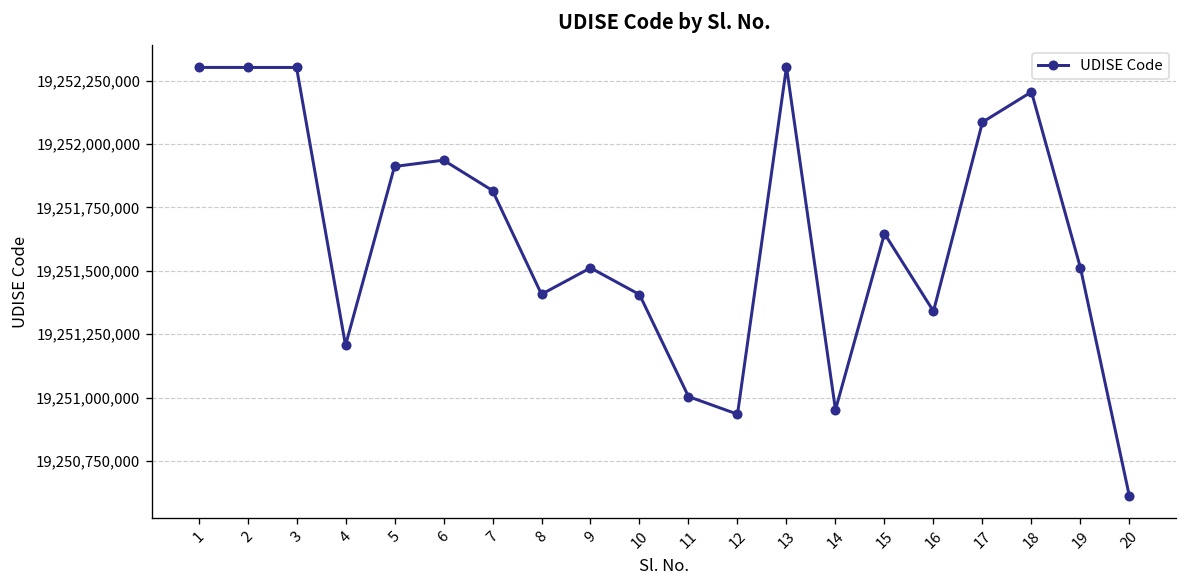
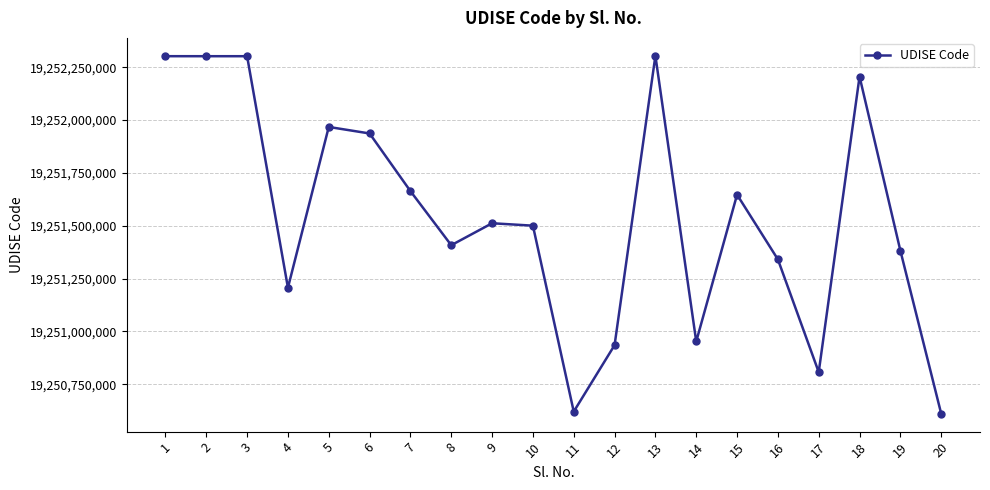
  {
    "1": "19,252,300,000",
    "2": "19,252,300,000",
    "3": "19,252,300,000",
    "4": "19,251,210,000",
-   "5": "19,251,910,000",
+   "5": "19,251,970,000",
    "6": "19,251,940,000",
-   "7": "19,251,820,000",
+   "7": "19,251,660,000",
    "8": "19,251,410,000",
    "9": "19,251,510,000",
-   "10": "19,251,410,000",
-   "11": "19,251,000,000",
+   "10": "19,251,500,000",
+   "11": "19,250,620,000",
    "12": "19,250,930,000",
    "13": "19,252,300,000",
    "14": "19,250,950,000",
    "15": "19,251,650,000",
    "16": "19,251,340,000",
-   "17": "19,252,090,000",
+   "17": "19,250,810,000",
    "18": "19,252,210,000",
-   "19": "19,251,510,000",
+   "19": "19,251,380,000",
    "20": "19,250,610,000"
  }
